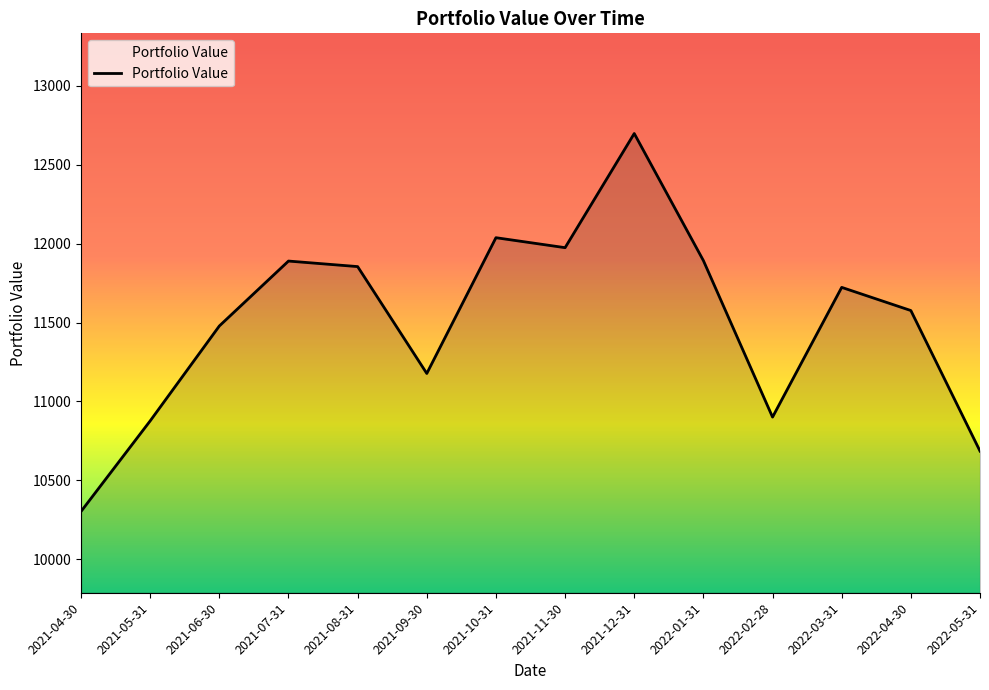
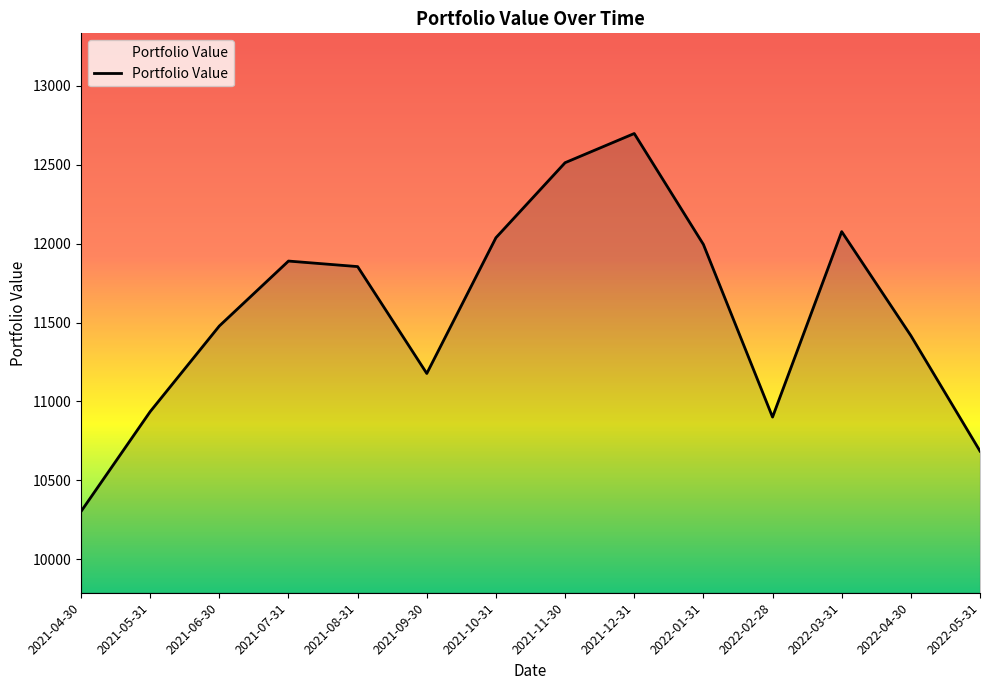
  {
    "2021-04-30": 10300,
-   "2021-05-31": 10880,
+   "2021-05-31": 10940,
    "2021-06-30": 11480,
    "2021-07-31": 11890,
    "2021-08-31": 11850,
    "2021-09-30": 11180,
    "2021-10-31": 12040,
-   "2021-11-30": 11970,
+   "2021-11-30": 12510,
    "2021-12-31": 12700,
-   "2022-01-31": 11890,
+   "2022-01-31": 12000,
    "2022-02-28": 10900,
-   "2022-03-31": 11720,
-   "2022-04-30": 11580,
+   "2022-03-31": 12080,
+   "2022-04-30": 11420,
    "2022-05-31": 10690
  }
